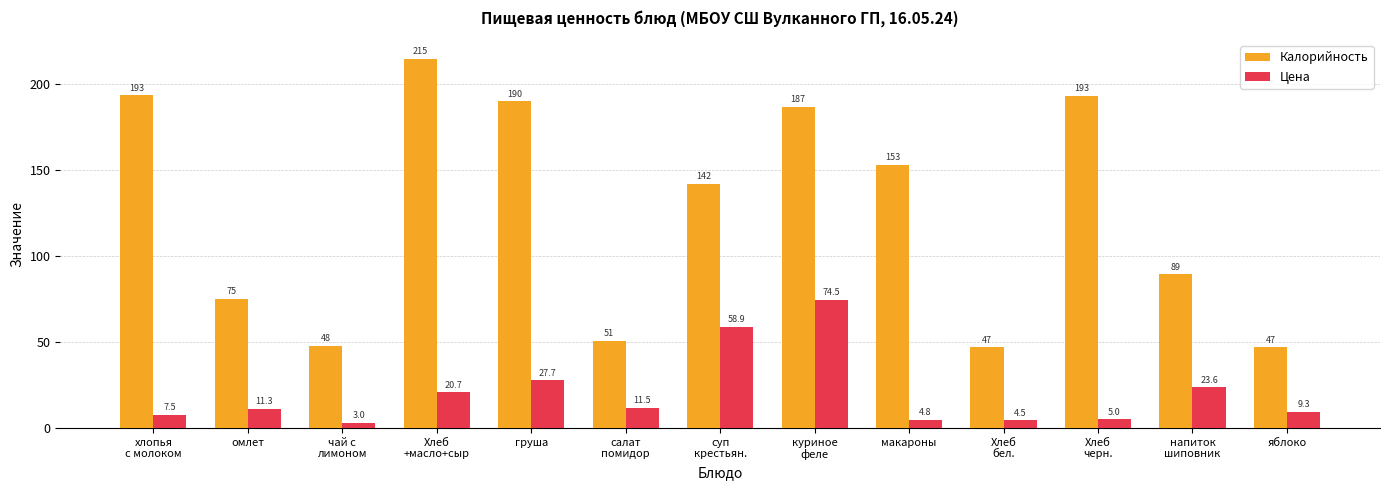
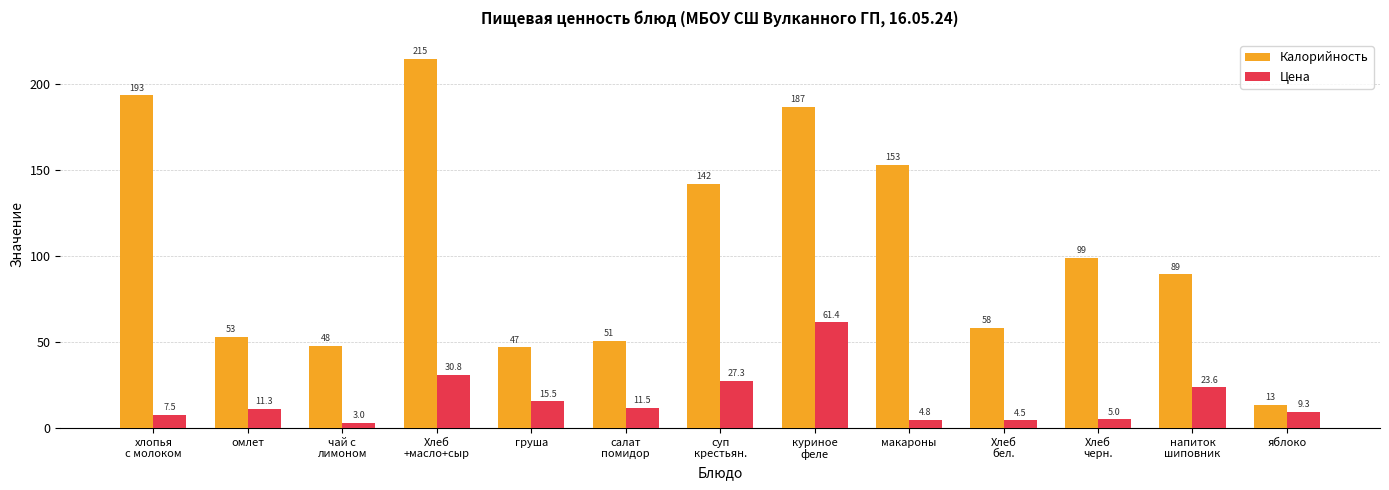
  {
    "Калорийность": {
      "хлопья с молоком": 193,
-     "омлет": 75,
+     "омлет": 53,
      "чай с лимоном": 48,
      "Хлеб +масло+сыр": 215,
-     "груша": 190,
+     "груша": 47,
      "салат помидор": 51,
      "суп крестьян.": 142,
      "куриное феле": 187,
      "макароны": 153,
-     "Хлеб бел.": 47,
-     "Хлеб черн.": 193,
+     "Хлеб бел.": 58,
+     "Хлеб черн.": 99,
      "напиток шиповник": 89,
-     "яблоко": 47
+     "яблоко": 13
    },
    "Цена": {
      "хлопья с молоком": 7.5,
      "омлет": 11.3,
      "чай с лимоном": 3.0,
-     "Хлеб +масло+сыр": 20.7,
-     "груша": 27.7,
+     "Хлеб +масло+сыр": 30.8,
+     "груша": 15.5,
      "салат помидор": 11.5,
-     "суп крестьян.": 58.9,
-     "куриное феле": 74.5,
+     "суп крестьян.": 27.3,
+     "куриное феле": 61.4,
      "макароны": 4.8,
      "Хлеб бел.": 4.5,
      "Хлеб черн.": 5.0,
      "напиток шиповник": 23.6,
      "яблоко": 9.3
    }
  }
